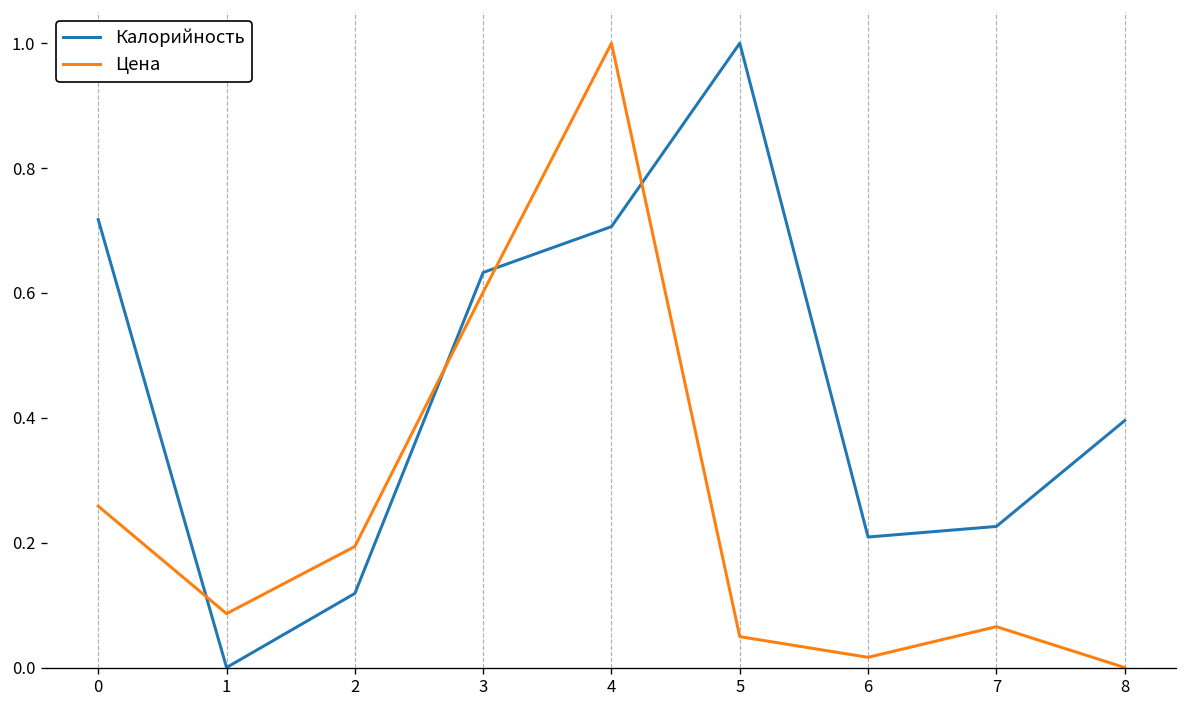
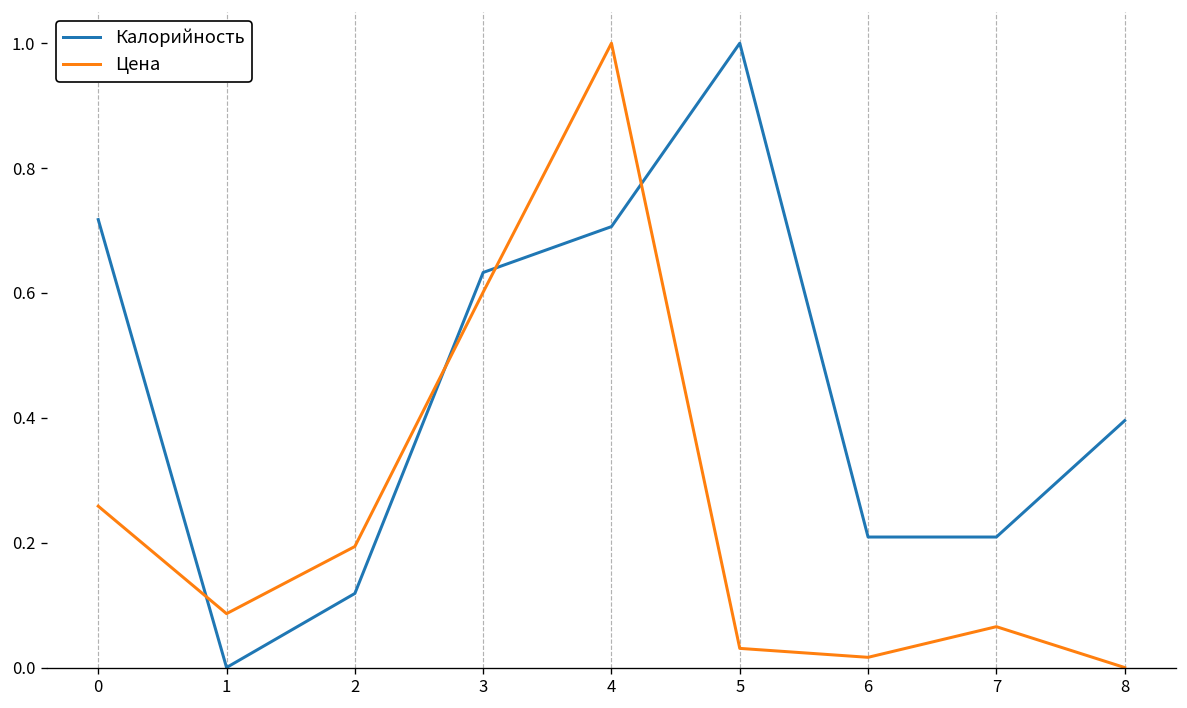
  {
    "Калорийность": {
      "0": 0.72,
      "1": 0.00,
      "2": 0.12,
      "3": 0.63,
      "4": 0.71,
      "5": 1.00,
      "6": 0.21,
-     "7": 0.23,
+     "7": 0.21,
      "8": 0.40
    },
    "Цена": {
      "0": 0.26,
      "1": 0.09,
      "2": 0.19,
      "3": 0.60,
      "4": 1.00,
-     "5": 0.05,
+     "5": 0.03,
      "6": 0.02,
      "7": 0.07,
      "8": 0.00
    }
  }
